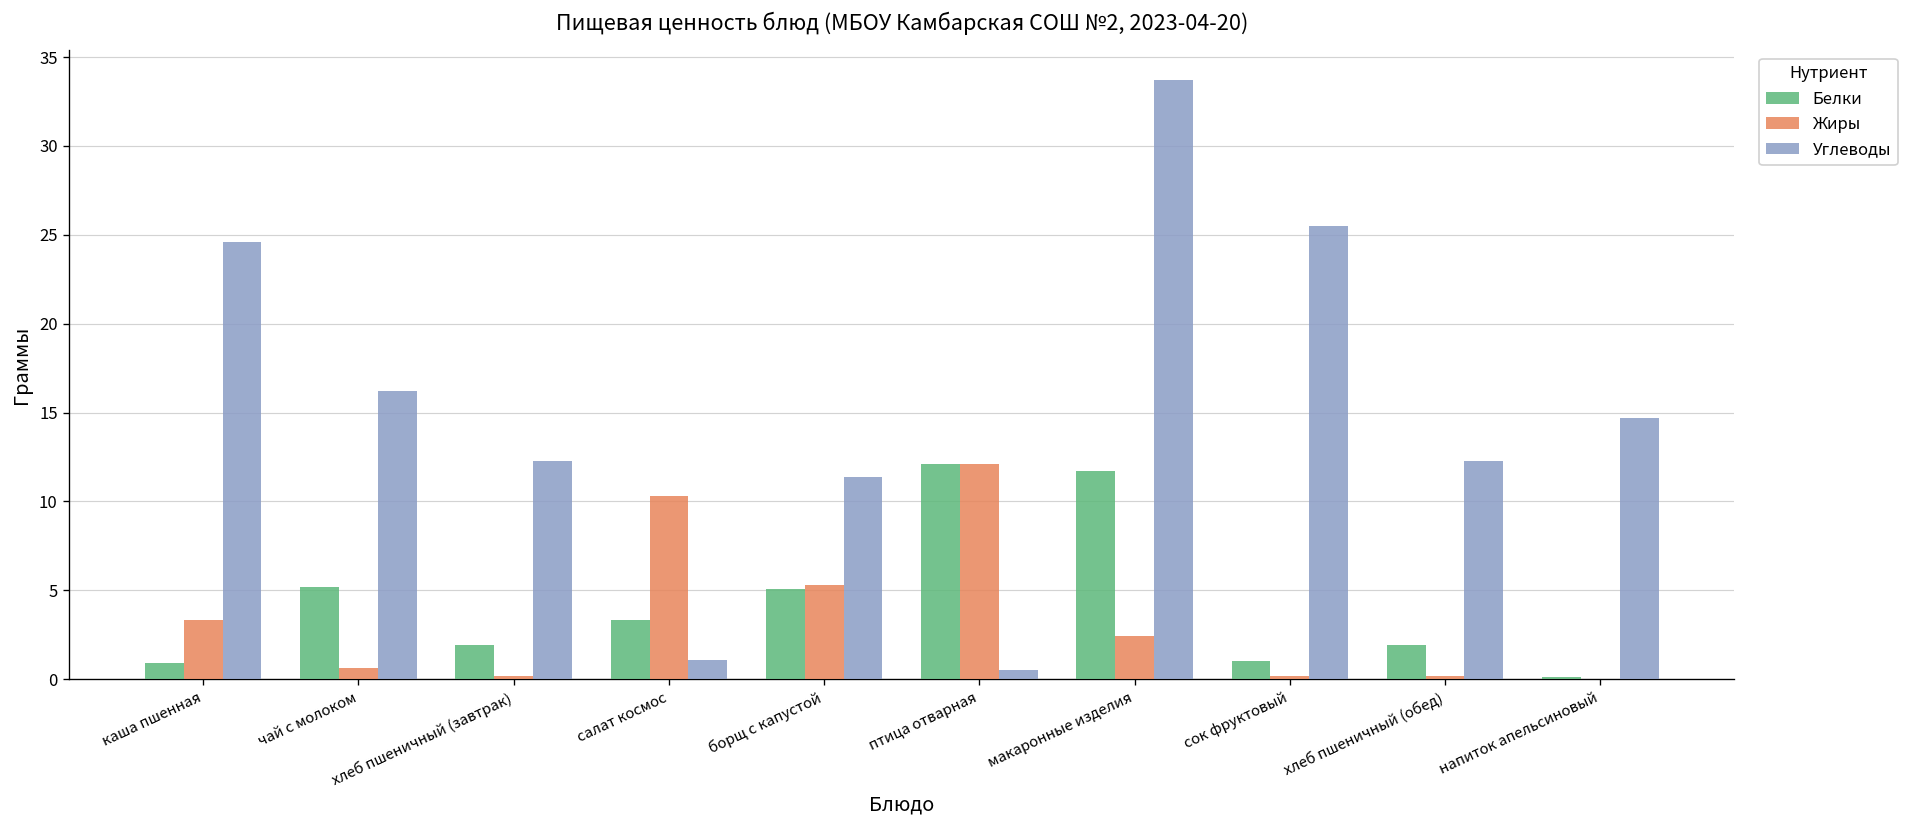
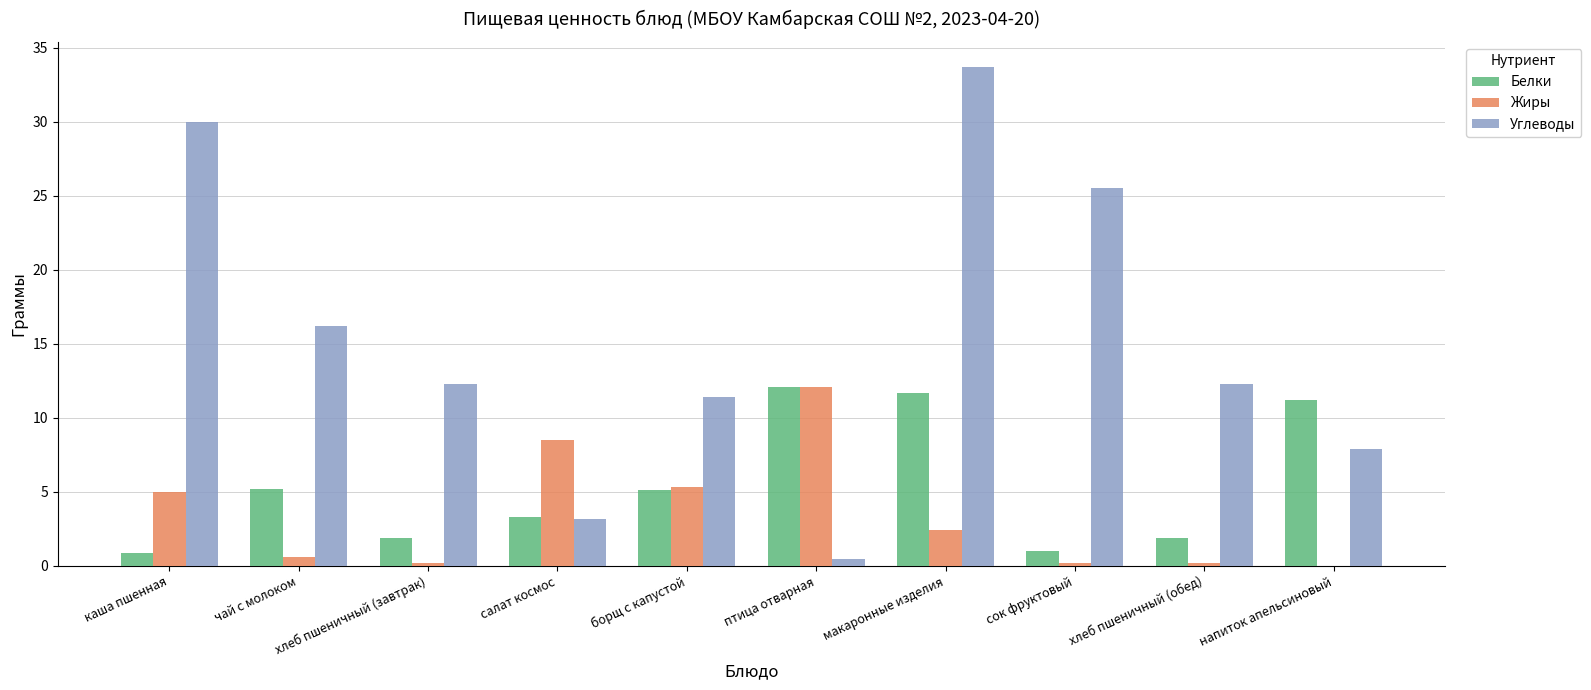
  {
    "Белки": {
      "каша пшенная": 0.9,
      "чай с молоком": 5.2,
      "хлеб пшеничный (завтрак)": 1.9,
      "салат космос": 3.3,
      "борщ с капустой": 5.1,
      "птица отварная": 12.1,
      "макаронные изделия": 11.7,
      "сок фруктовый": 1.0,
      "хлеб пшеничный (обед)": 1.9,
-     "напиток апельсиновый": 0.1
+     "напиток апельсиновый": 11.2
    },
    "Жиры": {
-     "каша пшенная": 3.3,
+     "каша пшенная": 5.0,
      "чай с молоком": 0.6,
      "хлеб пшеничный (завтрак)": 0.2,
-     "салат космос": 10.3,
+     "салат космос": 8.5,
      "борщ с капустой": 5.3,
      "птица отварная": 12.1,
      "макаронные изделия": 2.4,
      "сок фруктовый": 0.2,
      "хлеб пшеничный (обед)": 0.2,
      "напиток апельсиновый": 0.0
    },
    "Углеводы": {
-     "каша пшенная": 24.6,
+     "каша пшенная": 30.0,
      "чай с молоком": 16.2,
      "хлеб пшеничный (завтрак)": 12.3,
-     "салат космос": 1.1,
+     "салат космос": 3.2,
      "борщ с капустой": 11.4,
      "птица отварная": 0.5,
      "макаронные изделия": 33.7,
      "сок фруктовый": 25.5,
      "хлеб пшеничный (обед)": 12.3,
-     "напиток апельсиновый": 14.7
+     "напиток апельсиновый": 7.9
    }
  }
